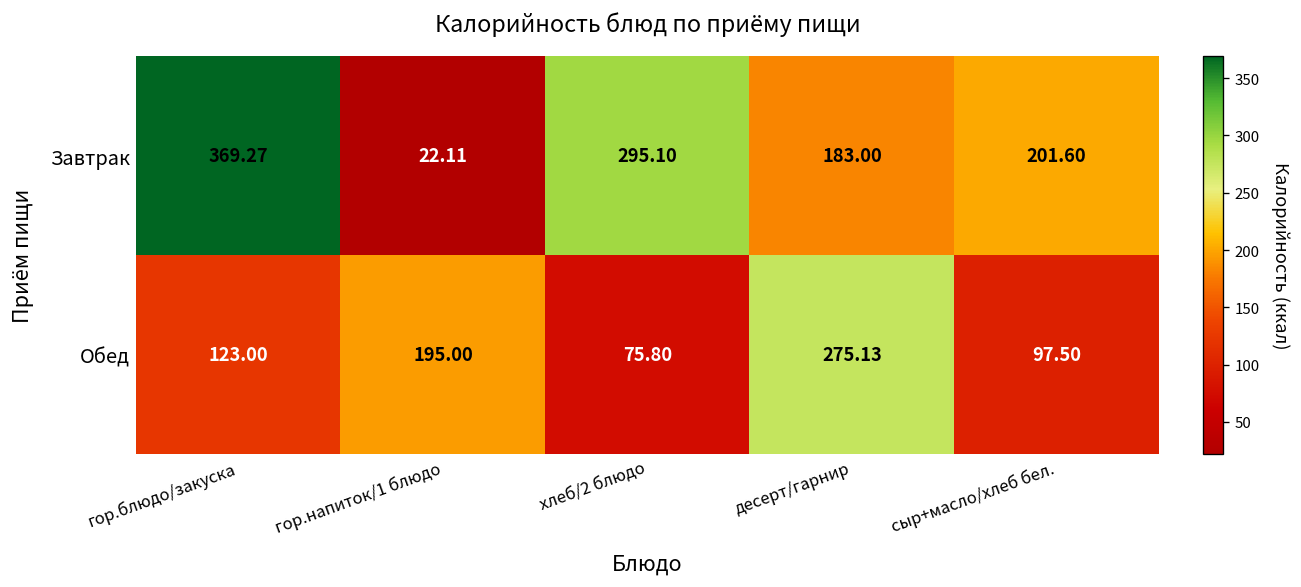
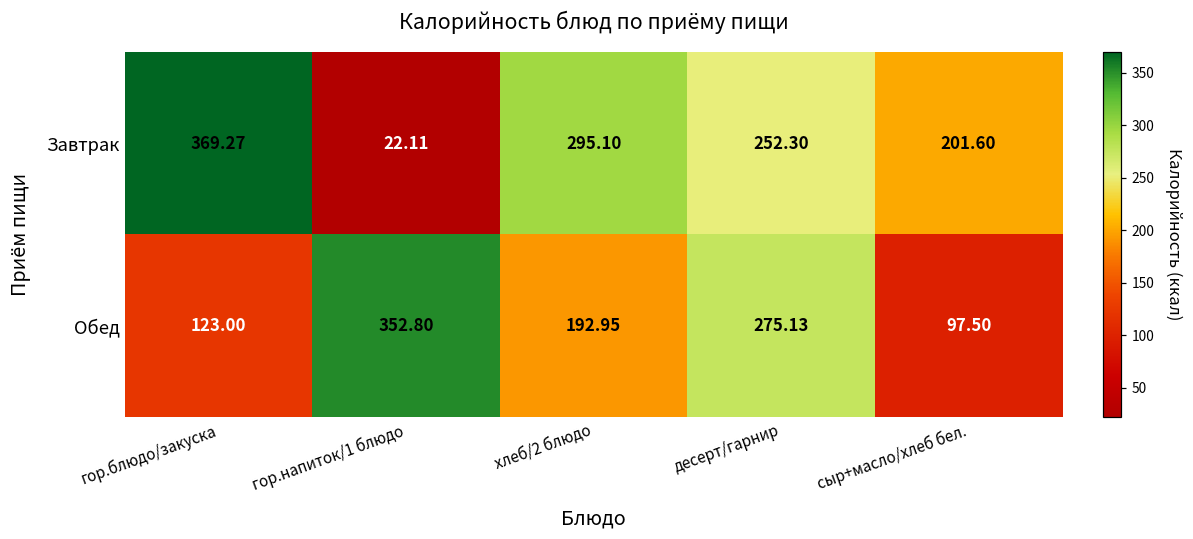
  {
    "Завтрак": {
      "гор.блюдо/закуска": 369.27,
      "гор.напиток/1 блюдо": 22.11,
      "хлеб/2 блюдо": 295.10,
-     "десерт/гарнир": 183.00,
+     "десерт/гарнир": 252.30,
      "сыр+масло/хлеб бел.": 201.60
    },
    "Обед": {
      "гор.блюдо/закуска": 123.00,
-     "гор.напиток/1 блюдо": 195.00,
-     "хлеб/2 блюдо": 75.80,
+     "гор.напиток/1 блюдо": 352.80,
+     "хлеб/2 блюдо": 192.95,
      "десерт/гарнир": 275.13,
      "сыр+масло/хлеб бел.": 97.50
    }
  }
